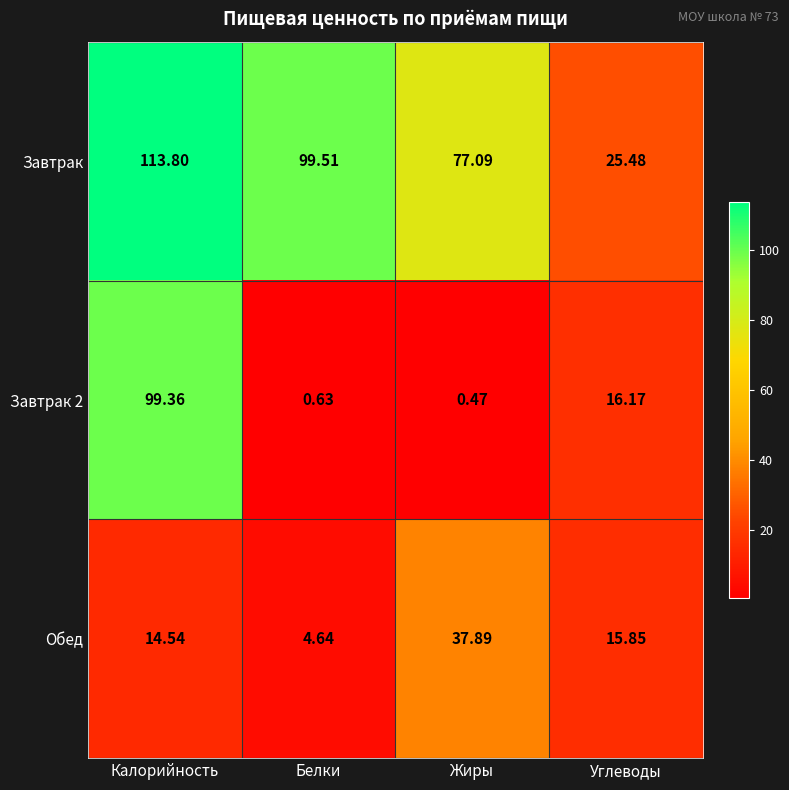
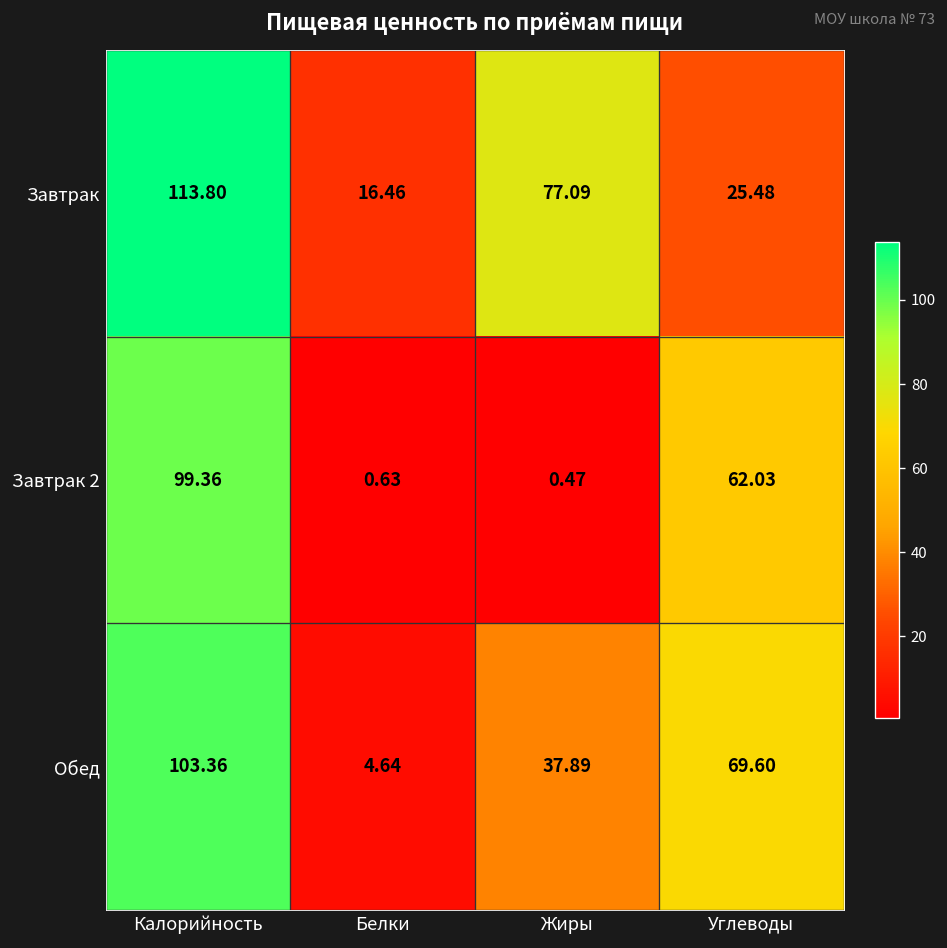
  {
    "Завтрак": {
      "Калорийность": 113.80,
-     "Белки": 99.51,
+     "Белки": 16.46,
      "Жиры": 77.09,
      "Углеводы": 25.48
    },
    "Завтрак 2": {
      "Калорийность": 99.36,
      "Белки": 0.63,
      "Жиры": 0.47,
-     "Углеводы": 16.17
+     "Углеводы": 62.03
    },
    "Обед": {
-     "Калорийность": 14.54,
+     "Калорийность": 103.36,
      "Белки": 4.64,
      "Жиры": 37.89,
-     "Углеводы": 15.85
+     "Углеводы": 69.60
    }
  }
